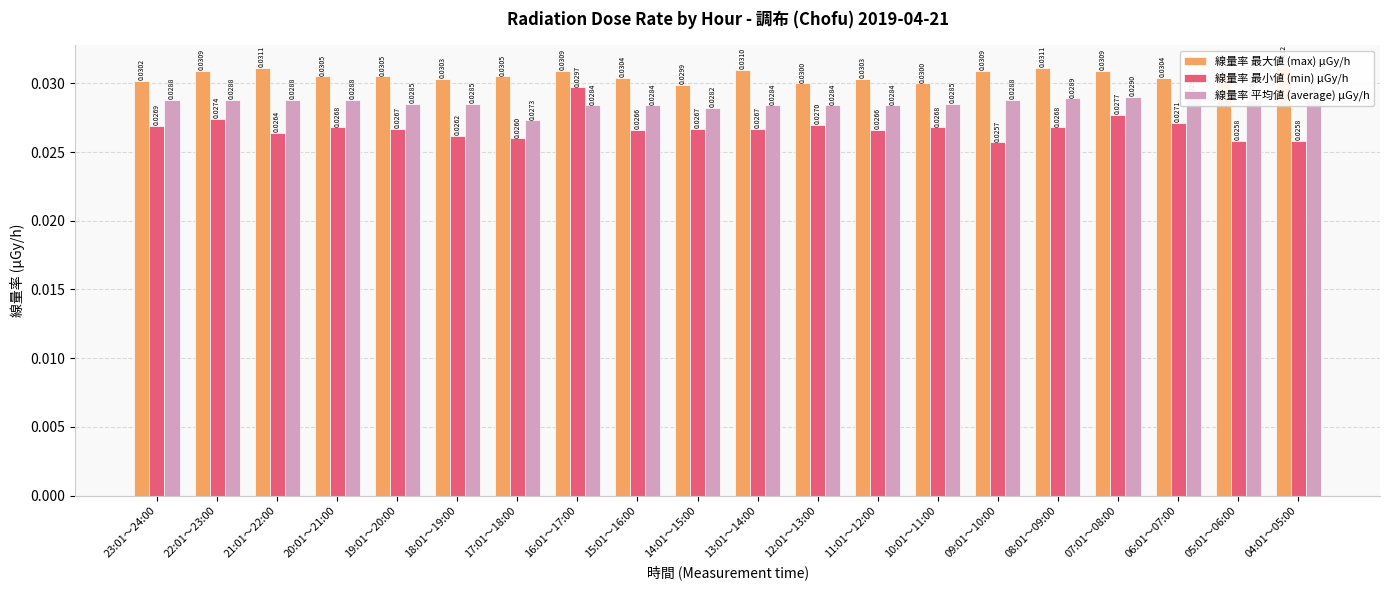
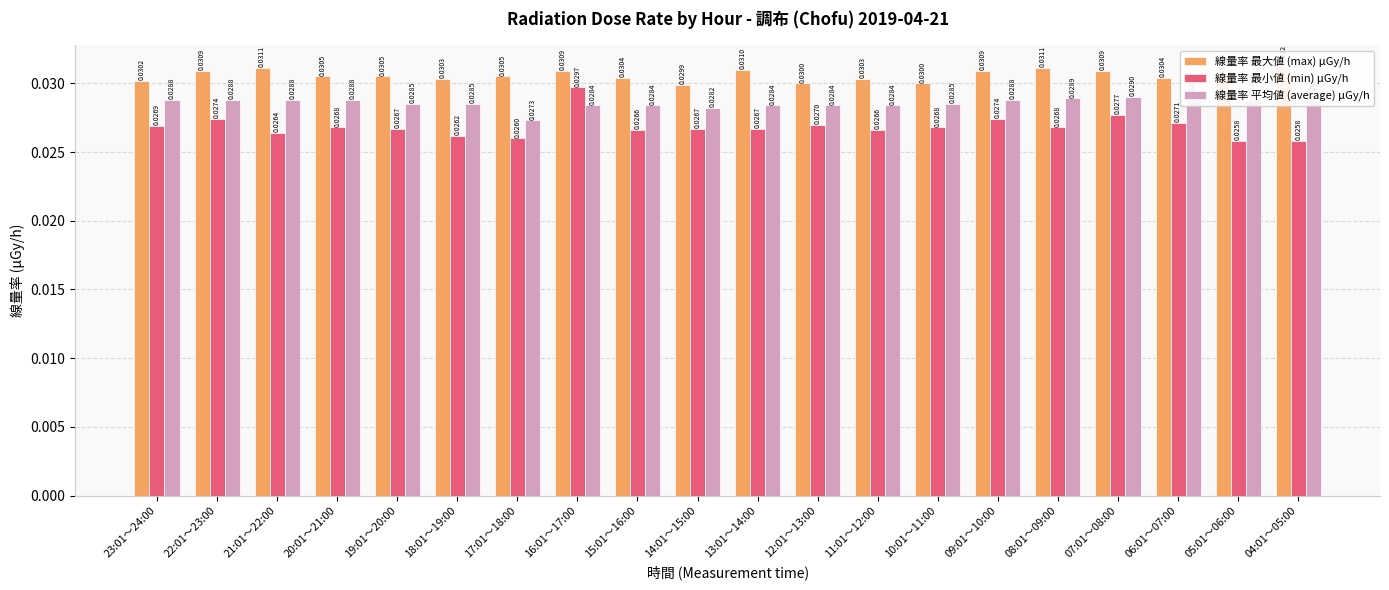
  {
    "線量率 最大値 (max) μGy/h": {
      "23:01～24:00": 0.0302,
      "22:01～23:00": 0.0309,
      "21:01～22:00": 0.0311,
      "20:01～21:00": 0.0305,
      "19:01～20:00": 0.0305,
      "18:01～19:00": 0.0303,
      "17:01～18:00": 0.0305,
      "16:01～17:00": 0.0309,
      "15:01～16:00": 0.0304,
      "14:01～15:00": 0.0299,
      "13:01～14:00": 0.0310,
      "12:01～13:00": 0.0300,
      "11:01～12:00": 0.0303,
      "10:01～11:00": 0.0300,
      "09:01～10:00": 0.0309,
      "08:01～09:00": 0.0311,
      "07:01～08:00": 0.0309,
      "06:01～07:00": 0.0304
    },
    "線量率 最小値 (min) μGy/h": {
      "23:01～24:00": 0.0269,
      "22:01～23:00": 0.0274,
      "21:01～22:00": 0.0264,
      "20:01～21:00": 0.0268,
      "19:01～20:00": 0.0267,
      "18:01～19:00": 0.0262,
      "17:01～18:00": 0.0260,
      "16:01～17:00": 0.0297,
      "15:01～16:00": 0.0266,
      "14:01～15:00": 0.0267,
      "13:01～14:00": 0.0267,
      "12:01～13:00": 0.0270,
      "11:01～12:00": 0.0266,
      "10:01～11:00": 0.0268,
-     "09:01～10:00": 0.0257,
+     "09:01～10:00": 0.0274,
      "08:01～09:00": 0.0268,
      "07:01～08:00": 0.0277,
      "05:01～06:00": 0.0258,
      "04:01～05:00": 0.0258
    },
    "線量率 平均値 (average) μGy/h": {
      "23:01～24:00": 0.0288,
      "22:01～23:00": 0.0288,
      "21:01～22:00": 0.0288,
      "20:01～21:00": 0.0288,
      "19:01～20:00": 0.0285,
      "18:01～19:00": 0.0285,
      "17:01～18:00": 0.0273,
      "16:01～17:00": 0.0284,
      "15:01～16:00": 0.0284,
      "14:01～15:00": 0.0282,
      "13:01～14:00": 0.0284,
      "12:01～13:00": 0.0284,
      "11:01～12:00": 0.0284,
      "10:01～11:00": 0.0285,
      "09:01～10:00": 0.0288,
      "08:01～09:00": 0.0289,
      "07:01～08:00": 0.0290
    }
  }
